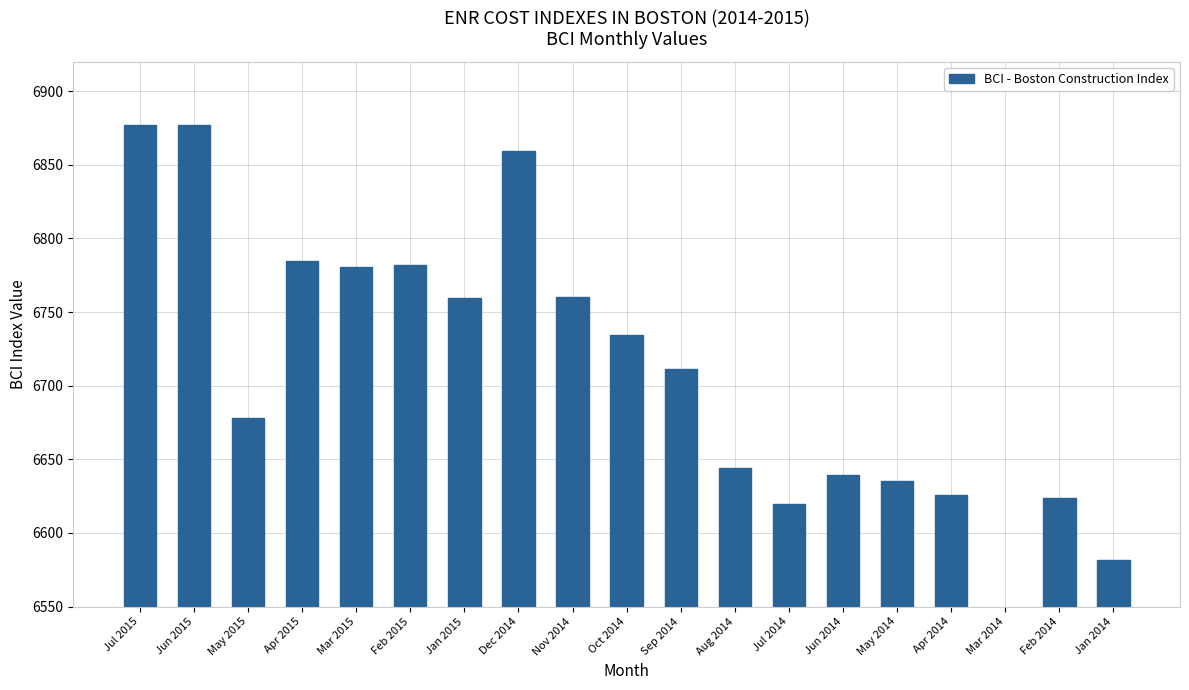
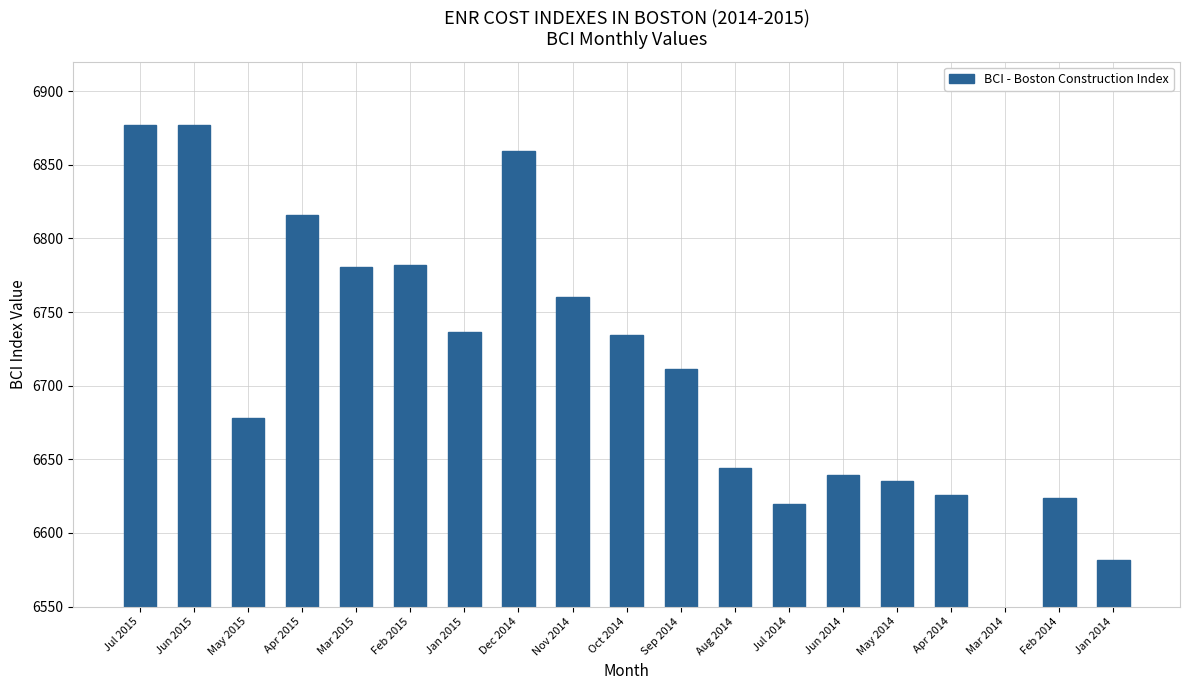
  {
    "Jul 2015": 6877,
    "Jun 2015": 6877,
    "May 2015": 6678,
-   "Apr 2015": 6785,
+   "Apr 2015": 6816,
    "Mar 2015": 6780,
    "Feb 2015": 6782,
-   "Jan 2015": 6760,
+   "Jan 2015": 6736,
    "Dec 2014": 6859,
    "Nov 2014": 6760,
    "Oct 2014": 6734,
    "Sep 2014": 6711,
    "Aug 2014": 6644,
    "Jul 2014": 6620,
    "Jun 2014": 6639,
    "May 2014": 6635,
    "Apr 2014": 6626,
    "Feb 2014": 6623,
    "Jan 2014": 6582
  }
